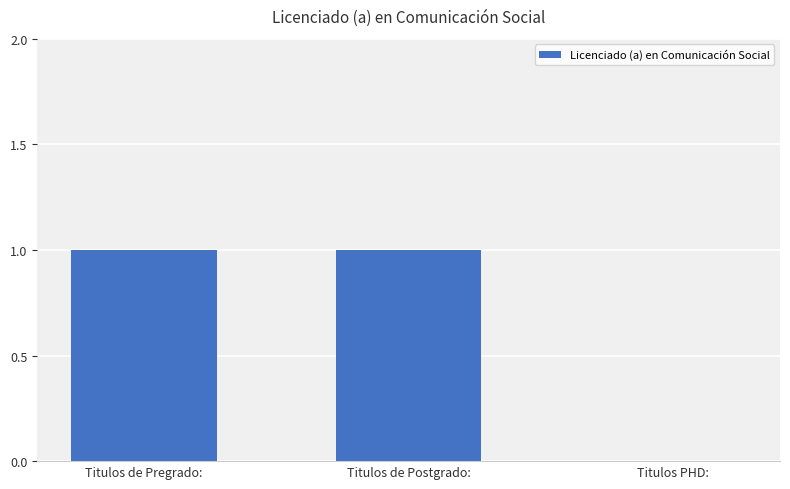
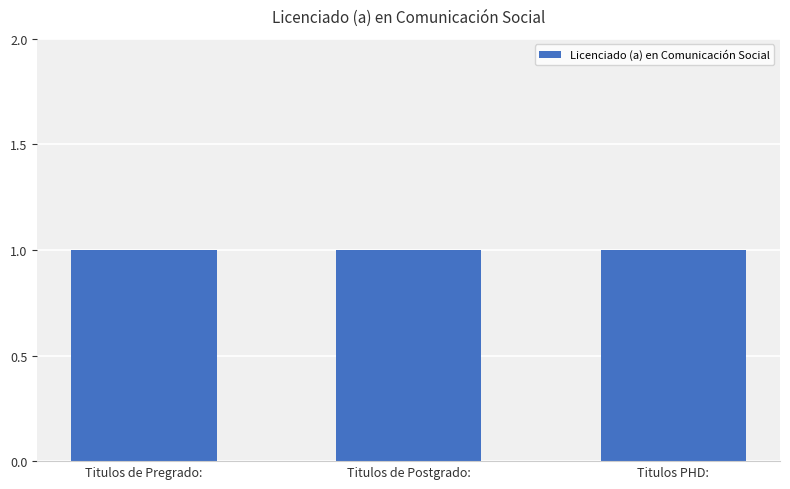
  {
    "Titulos de Pregrado:": 1,
    "Titulos de Postgrado:": 1,
-   "Titulos PHD:": 0
+   "Titulos PHD:": 1
  }
